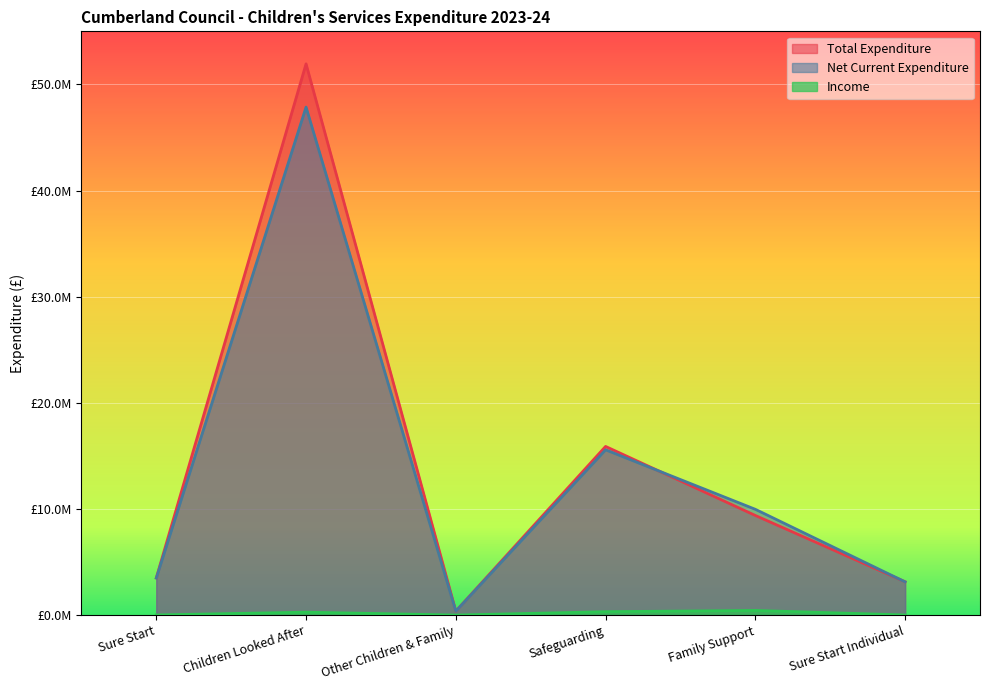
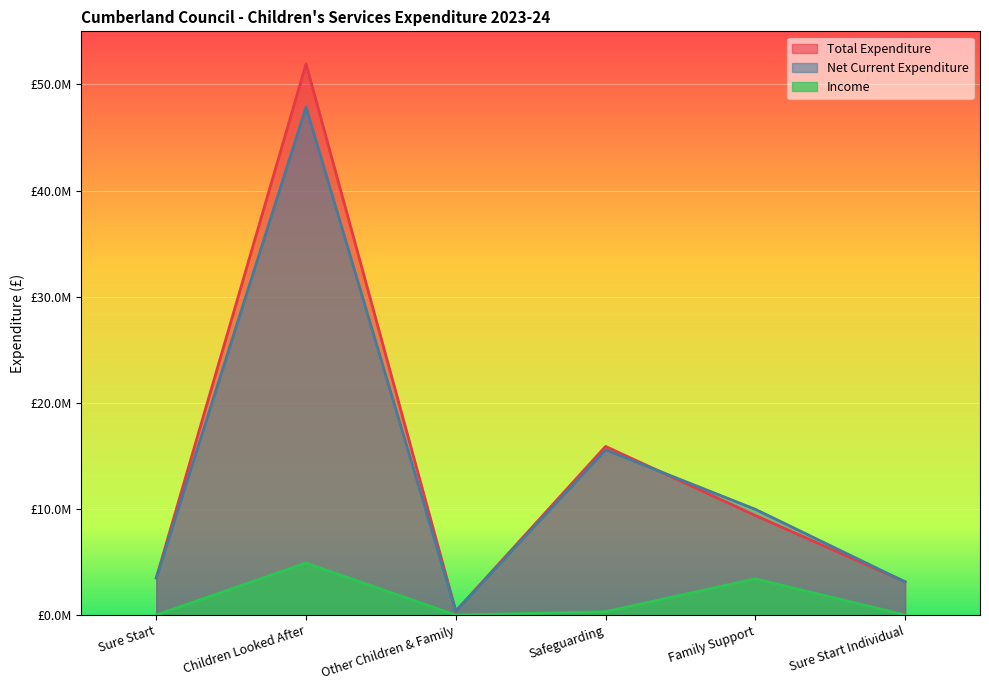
  {
    "Total Expenditure": {
      "Children Looked After": "£51900000",
      "Safeguarding": "£15900000",
      "Family Support": "£9400000"
    },
    "Net Current Expenditure": {
      "Children Looked After": "£47900000",
      "Safeguarding": "£15600000",
      "Family Support": "£10000000"
    },
    "Income": {
      "Sure Start": "£0",
-     "Children Looked After": "£300000",
+     "Children Looked After": "£4900000",
      "Other Children & Family": "£0",
      "Safeguarding": "£300000",
-     "Family Support": "£400000",
+     "Family Support": "£3400000",
      "Sure Start Individual": "£0"
    }
  }
